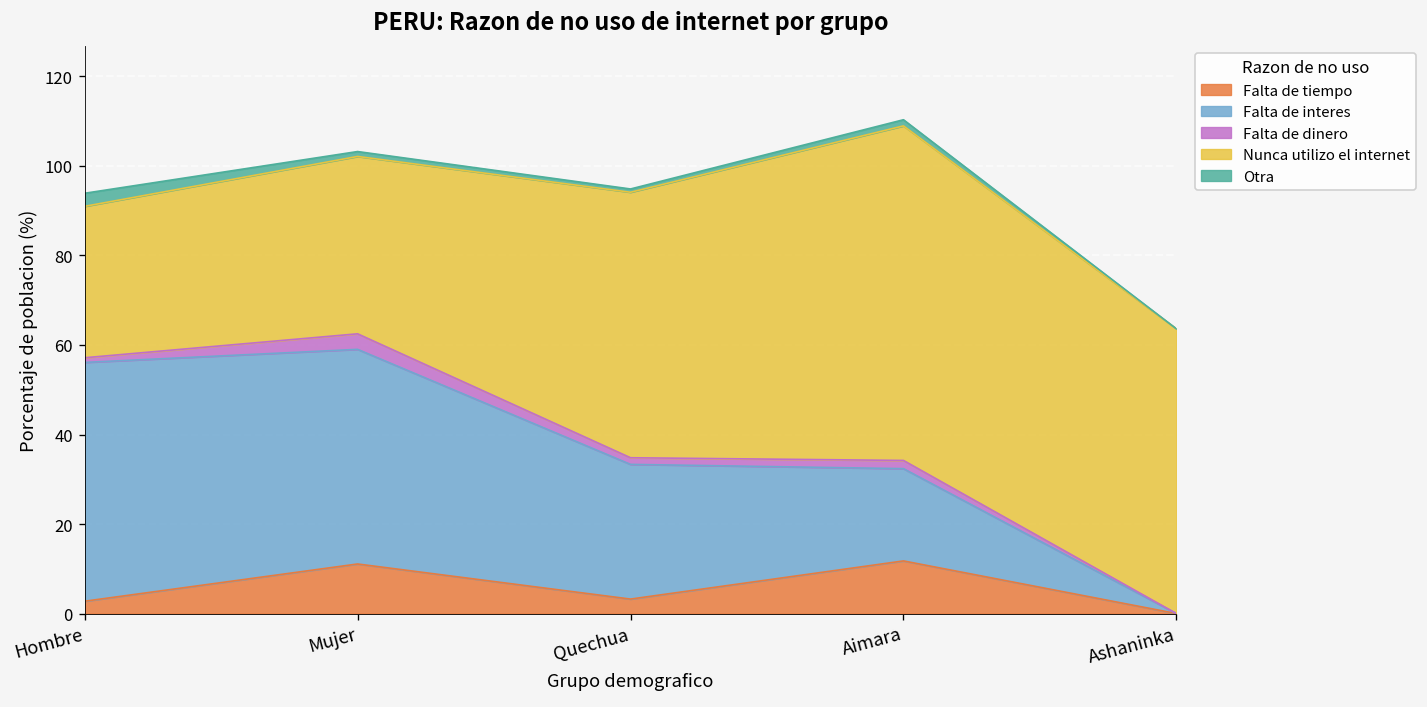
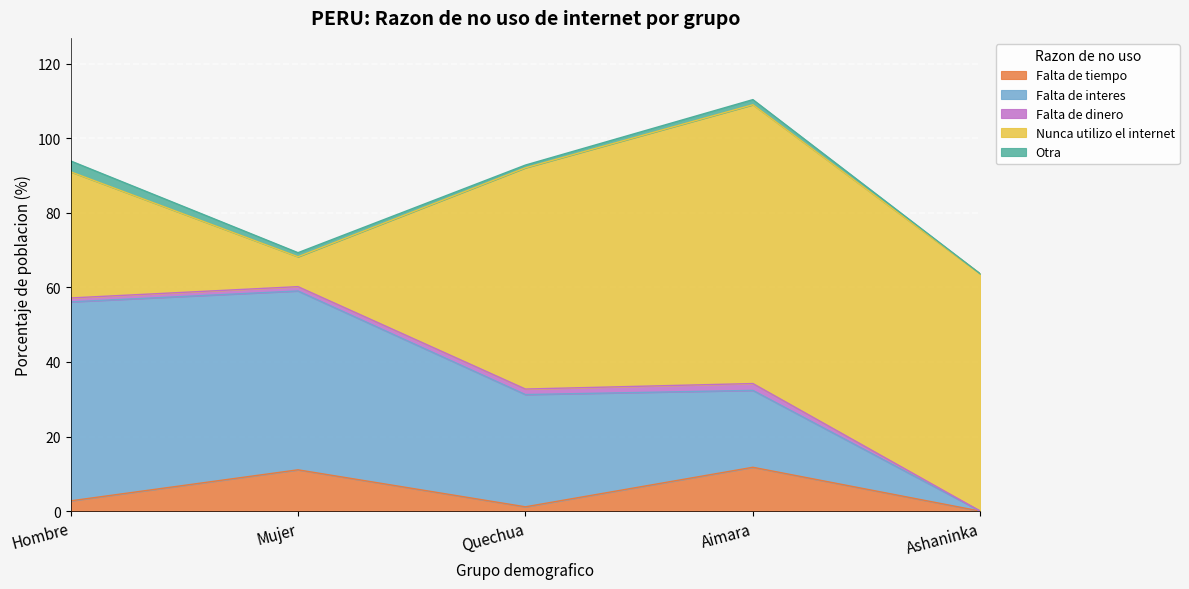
  {
    "Falta de tiempo": {
      "Hombre": 3,
      "Mujer": 11,
-     "Quechua": 3,
+     "Quechua": 1,
      "Aimara": 12
    },
    "Falta de interes": {
      "Hombre": 53,
      "Mujer": 48,
      "Quechua": 30,
      "Aimara": 21
    },
    "Falta de dinero": {
      "Hombre": 1,
-     "Mujer": 3,
+     "Mujer": 1,
      "Quechua": 1,
      "Aimara": 2
    },
    "Nunca utilizo el internet": {
      "Hombre": 34,
-     "Mujer": 40,
+     "Mujer": 8,
      "Quechua": 59,
      "Aimara": 75
    },
    "Otra": {
      "Hombre": 3,
      "Mujer": 1,
      "Quechua": 1,
      "Aimara": 1
    }
  }
